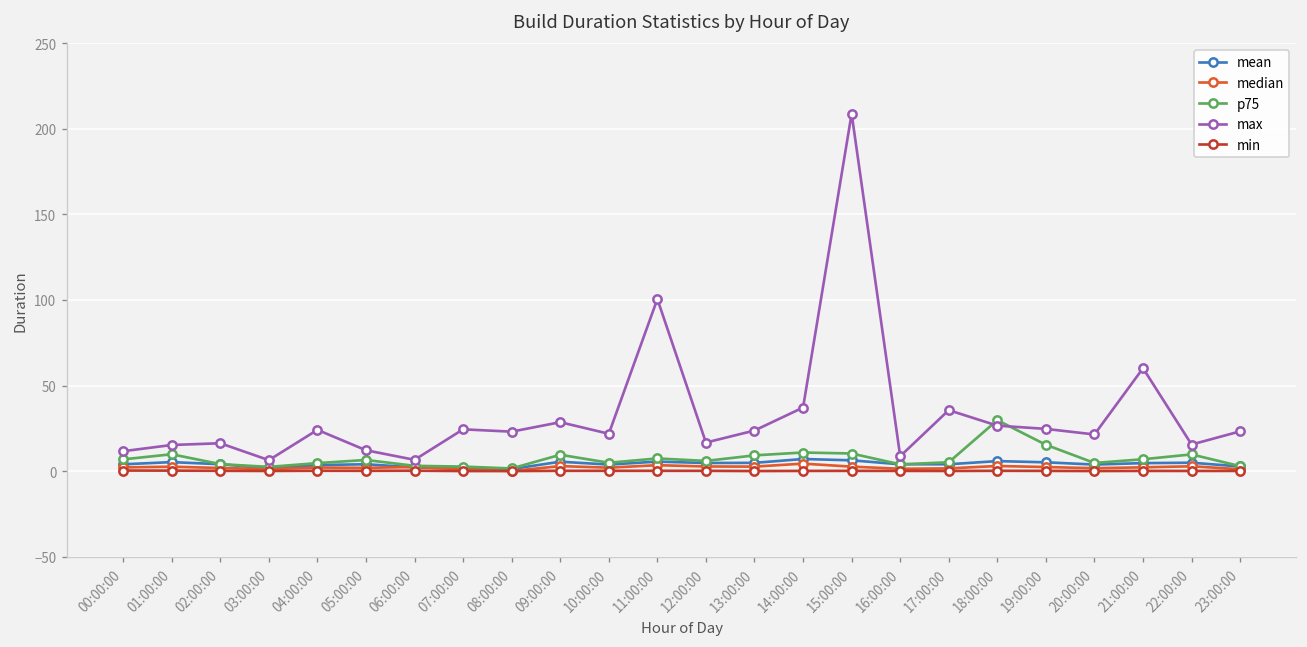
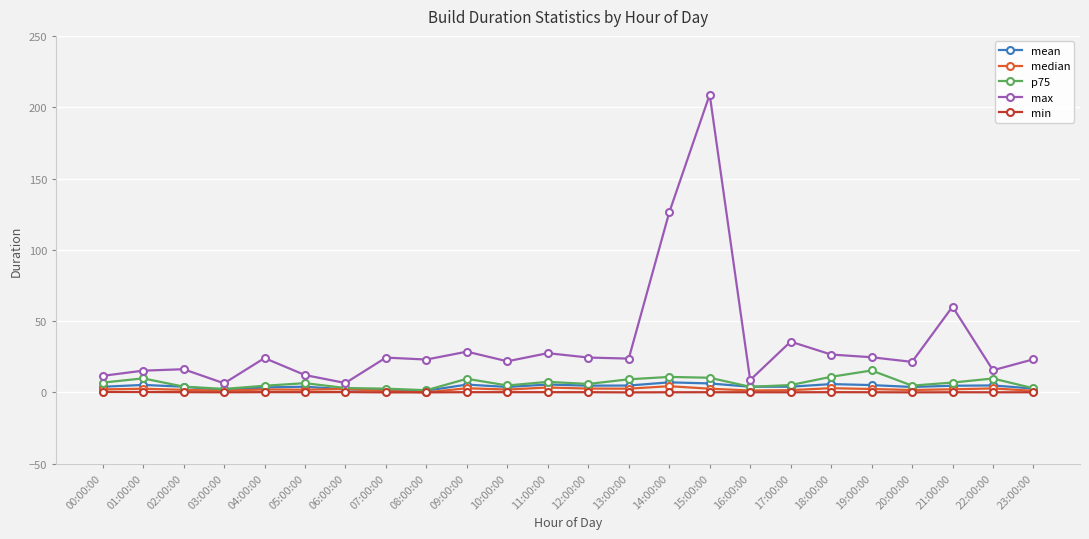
  {
    "mean": {
      "00:00:00": 4,
      "01:00:00": 5,
      "05:00:00": 4,
      "09:00:00": 6,
      "11:00:00": 6,
      "13:00:00": 5,
      "14:00:00": 7,
      "15:00:00": 6,
      "18:00:00": 6,
      "19:00:00": 5,
      "21:00:00": 5,
      "22:00:00": 5
    },
    "p75": {
      "00:00:00": 7,
      "01:00:00": 10,
      "05:00:00": 7,
      "09:00:00": 10,
      "11:00:00": 7,
      "13:00:00": 9,
      "14:00:00": 11,
      "15:00:00": 10,
-     "18:00:00": 30,
+     "18:00:00": 11,
      "19:00:00": 15,
      "21:00:00": 7,
      "22:00:00": 10
    },
    "max": {
      "00:00:00": 12,
      "01:00:00": 15,
      "02:00:00": 16,
      "03:00:00": 6,
      "04:00:00": 24,
      "05:00:00": 12,
      "06:00:00": 7,
      "07:00:00": 24,
      "08:00:00": 23,
      "09:00:00": 29,
      "10:00:00": 22,
-     "11:00:00": 101,
-     "12:00:00": 17,
+     "11:00:00": 28,
+     "12:00:00": 24,
      "13:00:00": 24,
-     "14:00:00": 37,
+     "14:00:00": 126,
      "15:00:00": 209,
      "16:00:00": 9,
      "17:00:00": 36,
      "18:00:00": 27,
      "19:00:00": 25,
      "20:00:00": 21,
      "21:00:00": 60,
      "22:00:00": 16,
      "23:00:00": 23
    }
  }
